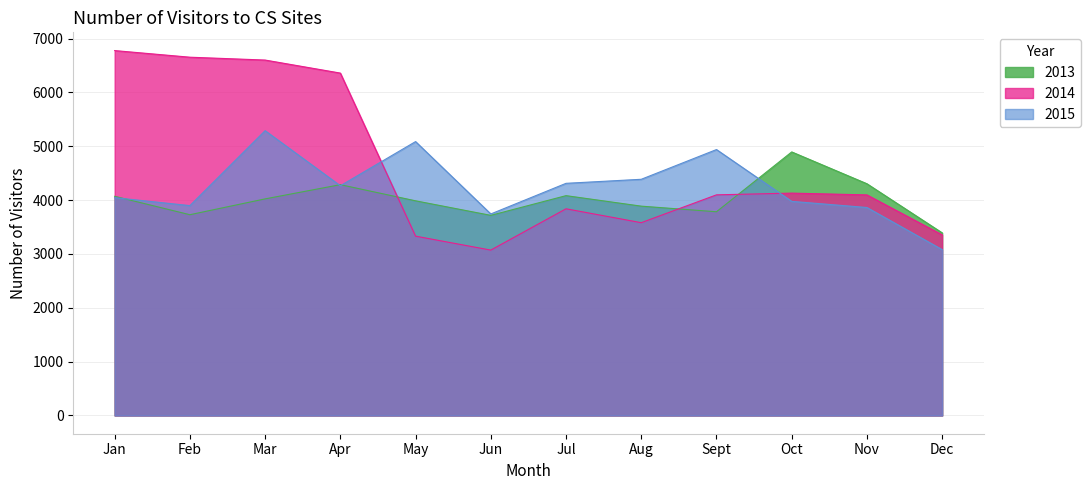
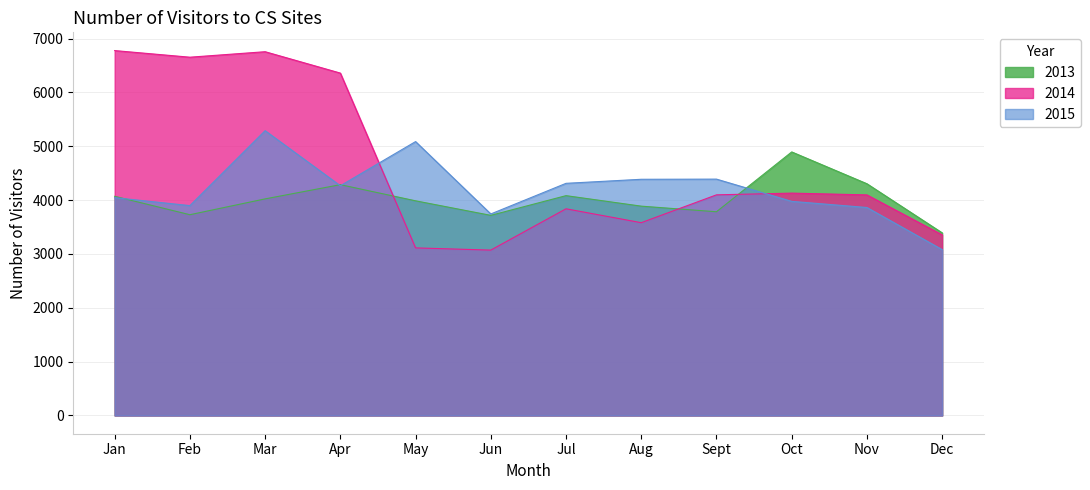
  {
    "2013": {
      "Feb": 3700,
      "Mar": 4000,
      "May": 4000,
      "Jul": 4100,
      "Aug": 3900,
      "Sept": 3800,
      "Oct": 4900,
      "Nov": 4300
    },
    "2014": {
      "Jan": 6800,
      "Feb": 6700,
-     "Mar": 6600,
+     "Mar": 6800,
      "Apr": 6400,
-     "May": 3300,
+     "May": 3100,
      "Jun": 3100,
      "Jul": 3800,
      "Aug": 3600,
      "Sept": 4100,
      "Oct": 4100,
      "Nov": 4100
    },
    "2015": {
      "Feb": 3900,
      "Mar": 5300,
      "May": 5100,
      "Jul": 4300,
      "Aug": 4400,
-     "Sept": 4900,
+     "Sept": 4400,
      "Oct": 4000,
      "Nov": 3900,
      "Dec": 3100
    }
  }
